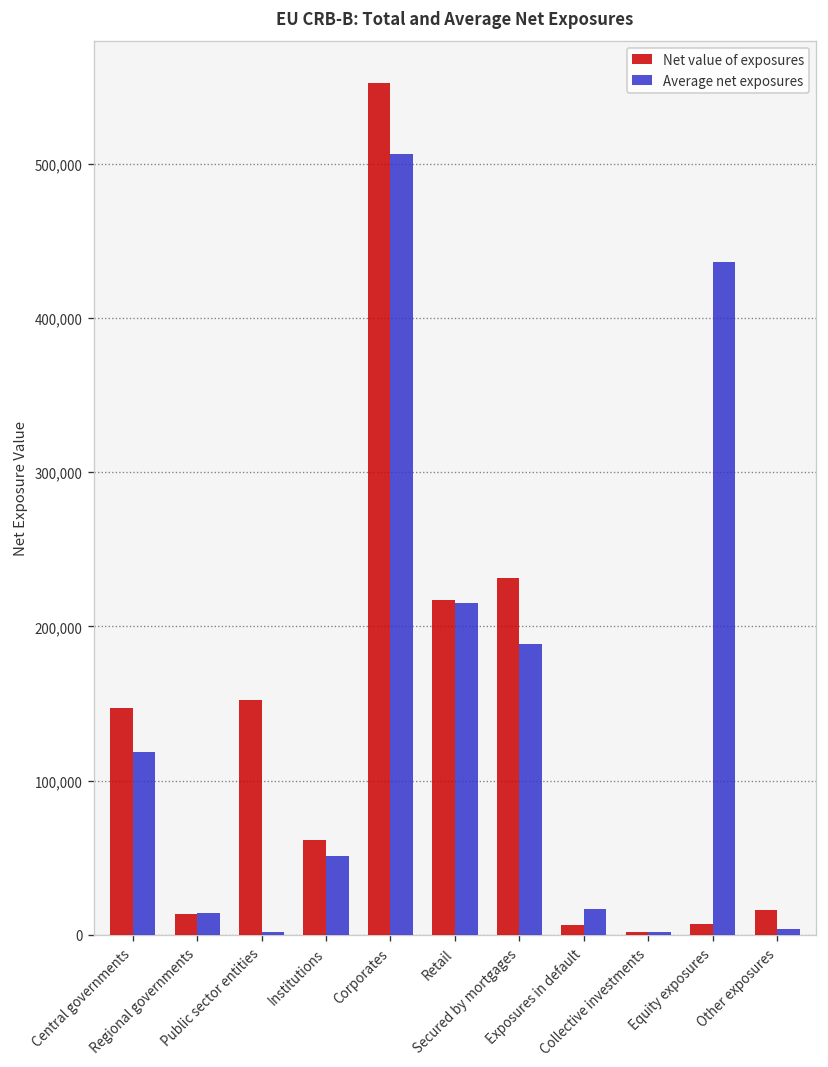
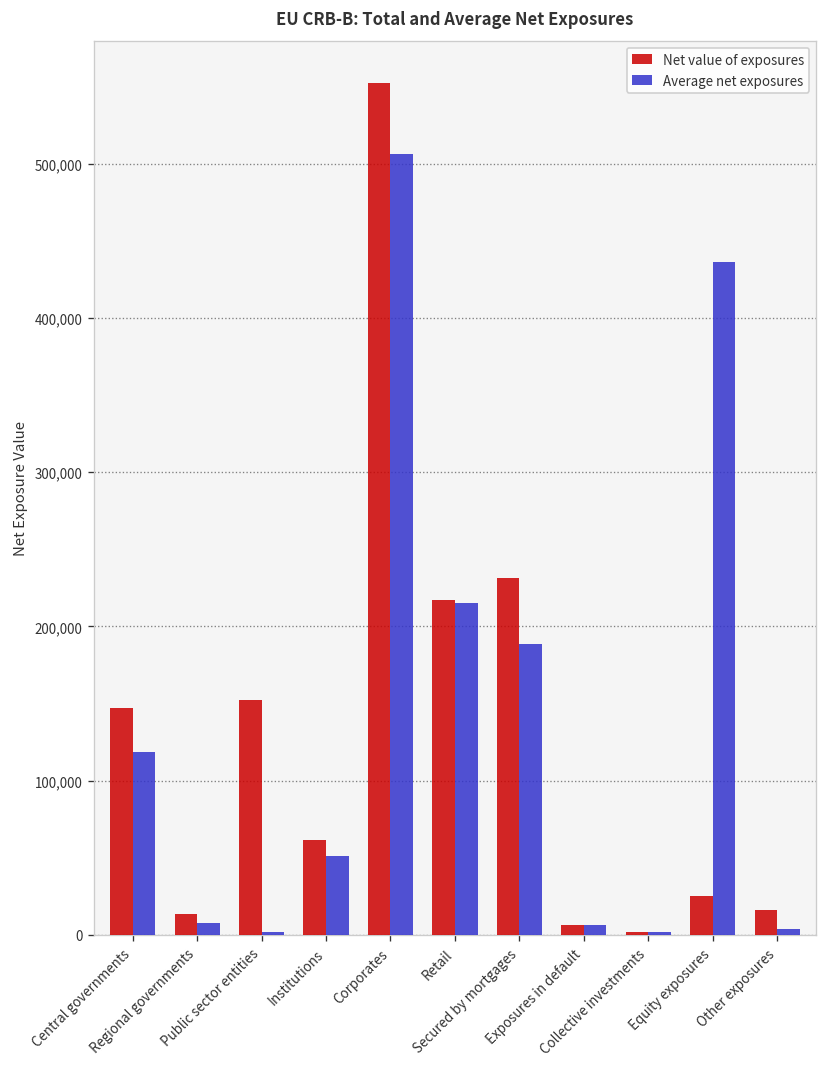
  {
    "Net value of exposures": {
      "Central governments": "147,000",
      "Regional governments": "13,000",
      "Public sector entities": "152,000",
      "Institutions": "61,000",
      "Corporates": "552,000",
      "Retail": "217,000",
      "Secured by mortgages": "232,000",
      "Exposures in default": "6,000",
      "Collective investments": "2,000",
-     "Equity exposures": "7,000",
+     "Equity exposures": "25,000",
      "Other exposures": "16,000"
    },
    "Average net exposures": {
      "Central governments": "118,000",
-     "Regional governments": "14,000",
+     "Regional governments": "8,000",
      "Institutions": "51,000",
      "Corporates": "506,000",
      "Retail": "215,000",
      "Secured by mortgages": "189,000",
-     "Exposures in default": "17,000",
+     "Exposures in default": "6,000",
      "Equity exposures": "436,000",
      "Other exposures": "4,000"
    }
  }
